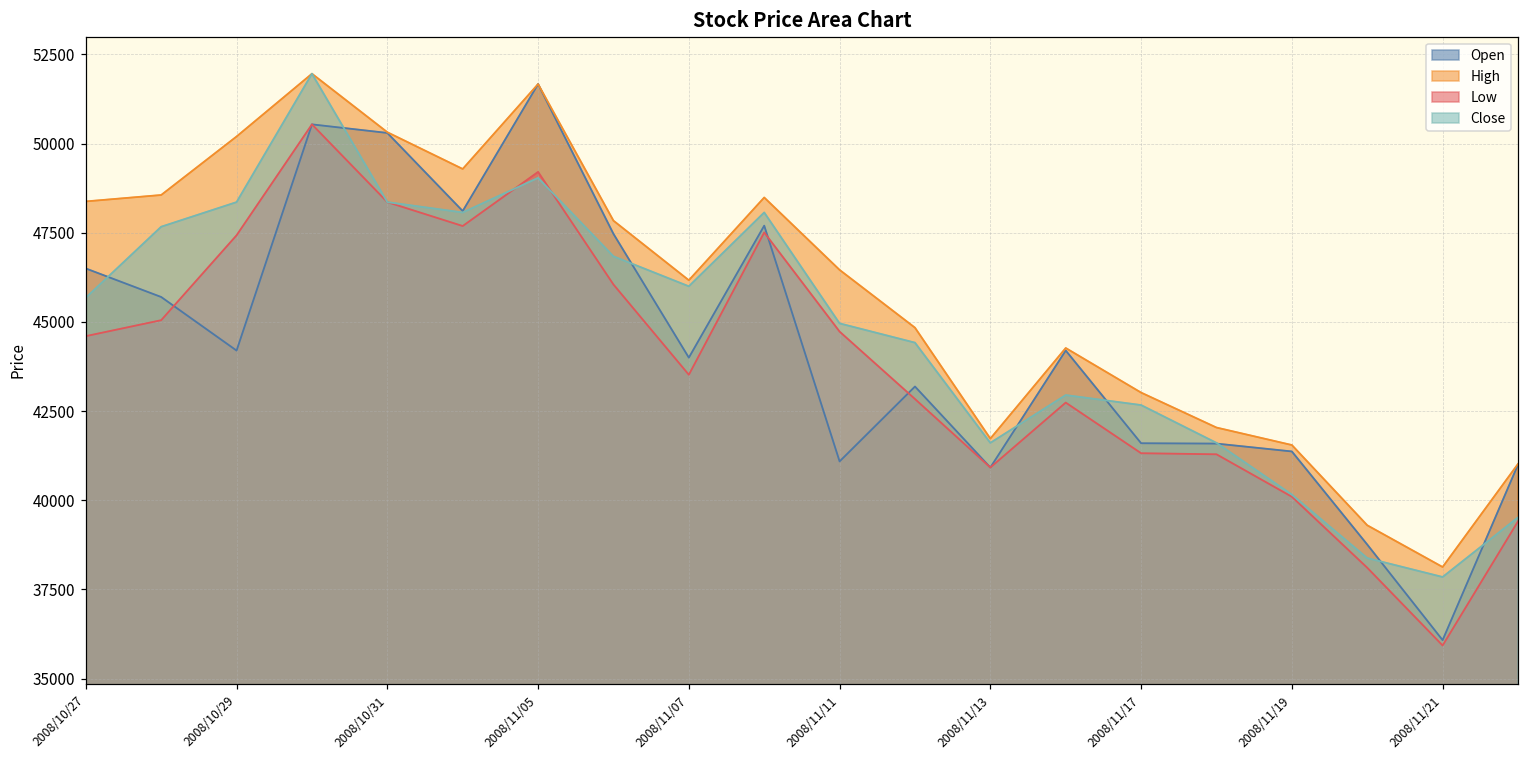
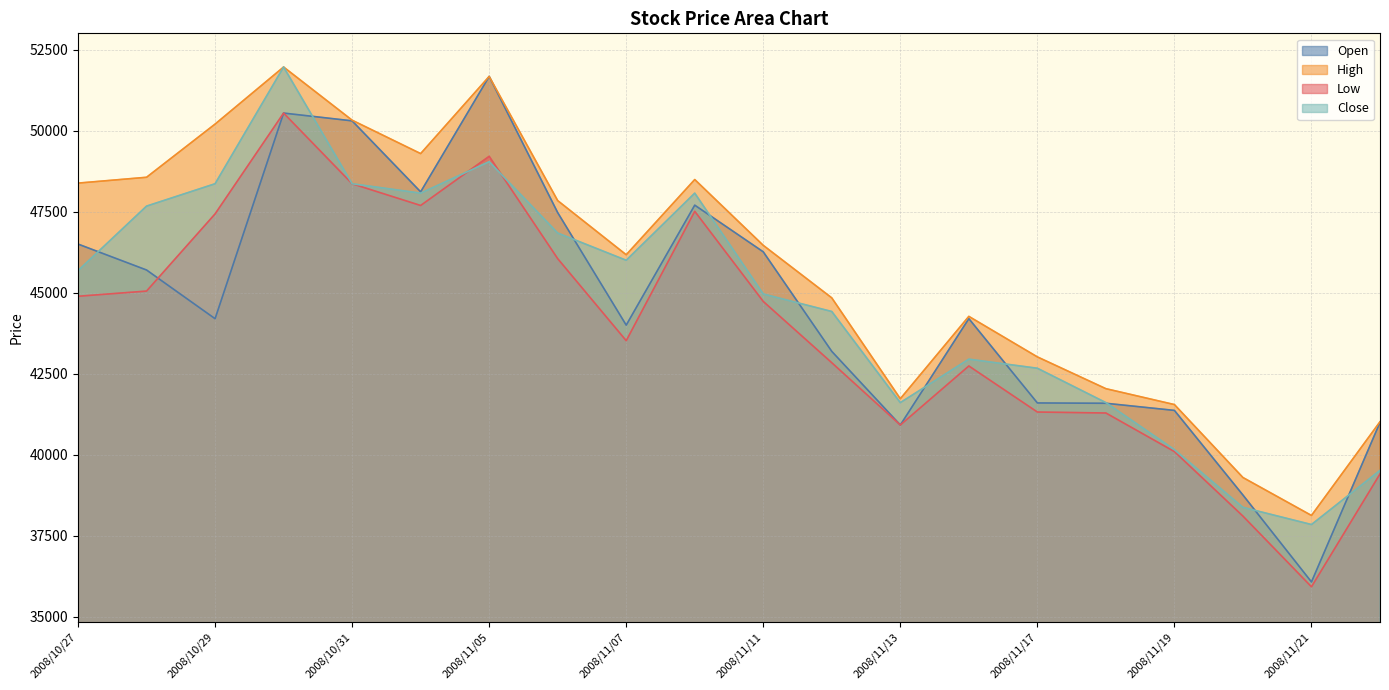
  {
    "Open": {
      "2008/10/27": 46500,
      "2008/10/29": 44200,
      "2008/11/07": 44000,
-     "2008/11/11": 41100,
+     "2008/11/11": 46300,
      "2008/11/17": 41600,
      "2008/11/19": 41400,
      "2008/11/21": 36100
    },
    "High": {
      "2008/10/27": 48400,
      "2008/10/29": 50200,
      "2008/11/07": 46200,
      "2008/11/11": 46500,
      "2008/11/13": 41700,
      "2008/11/17": 43000,
      "2008/11/19": 41600,
      "2008/11/21": 38100
    },
    "Low": {
-     "2008/10/27": 44600,
+     "2008/10/27": 44900,
      "2008/10/29": 47400,
      "2008/11/05": 49200,
      "2008/11/07": 43500,
      "2008/11/11": 44700,
      "2008/11/17": 41300,
      "2008/11/21": 35900
    },
    "Close": {
      "2008/10/27": 45700,
      "2008/10/29": 48400,
      "2008/11/05": 49000,
      "2008/11/07": 46000,
      "2008/11/11": 45000,
      "2008/11/13": 41600,
      "2008/11/17": 42700,
      "2008/11/21": 37900
    }
  }
